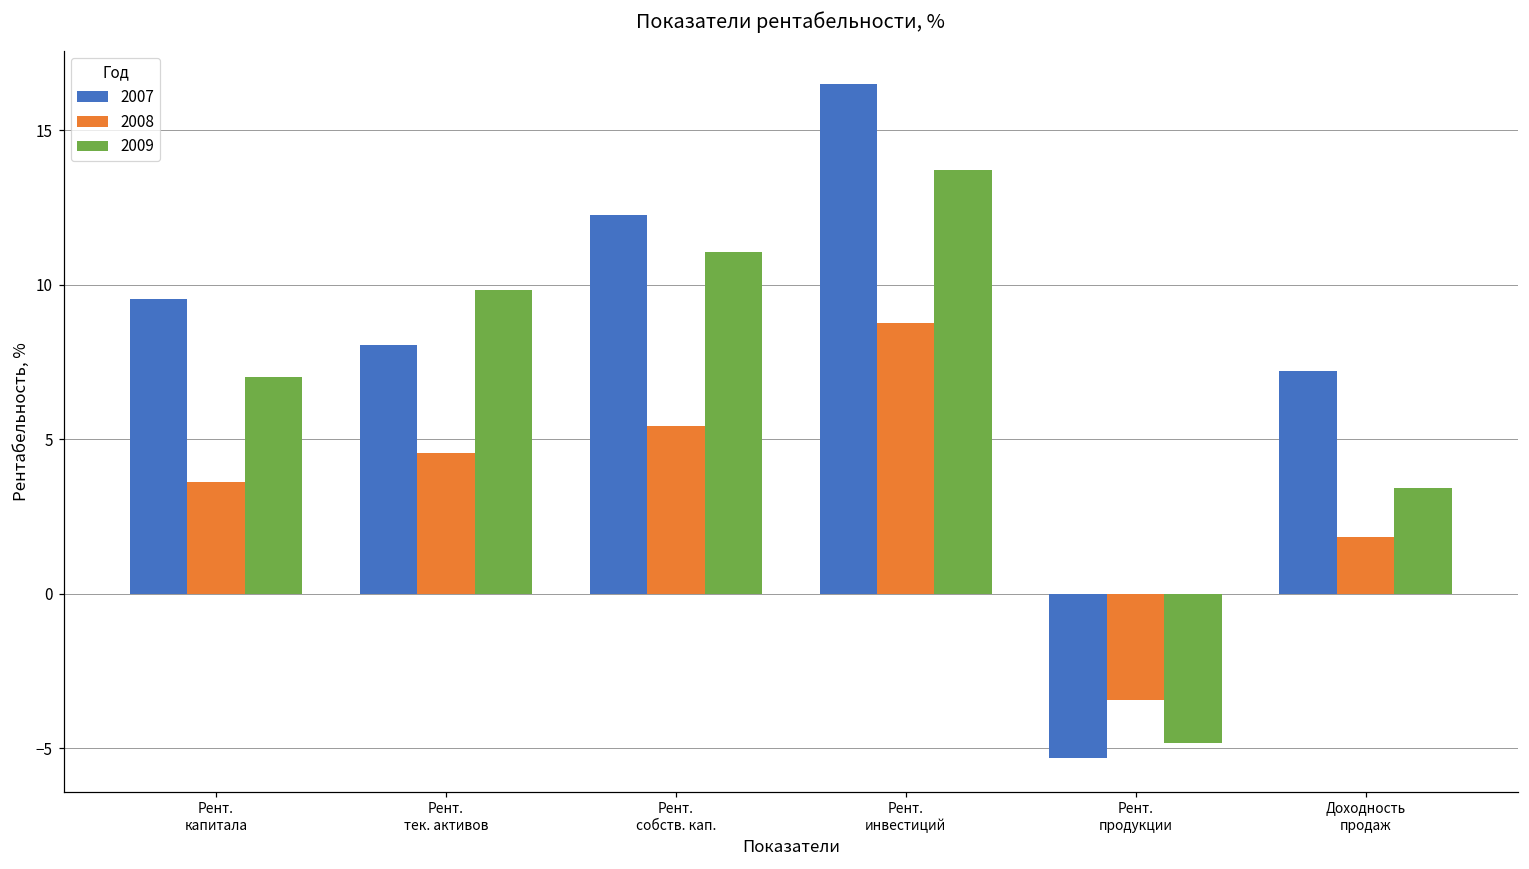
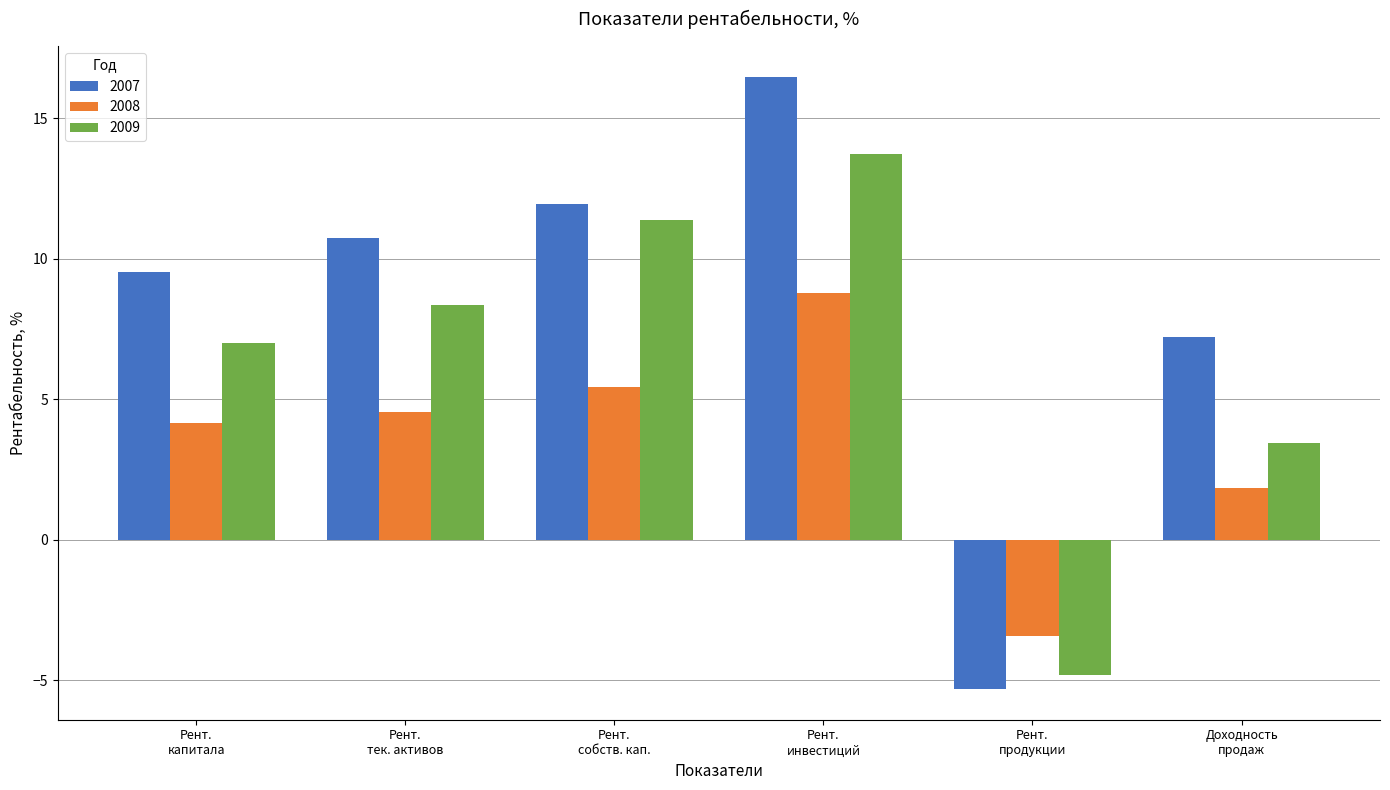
  {
    "2007": {
      "Рент. капитала": 9.5,
-     "Рент. тек. активов": 8.1,
-     "Рент. собств. кап.": 12.3,
+     "Рент. тек. активов": 10.7,
+     "Рент. собств. кап.": 12.0,
      "Рент. инвестиций": 16.5,
      "Рент. продукции": -5.3,
      "Доходность продаж": 7.2
    },
    "2008": {
-     "Рент. капитала": 3.6,
+     "Рент. капитала": 4.2,
      "Рент. тек. активов": 4.6,
      "Рент. собств. кап.": 5.4,
      "Рент. инвестиций": 8.8,
      "Рент. продукции": -3.4,
      "Доходность продаж": 1.8
    },
    "2009": {
      "Рент. капитала": 7.0,
-     "Рент. тек. активов": 9.8,
-     "Рент. собств. кап.": 11.1,
+     "Рент. тек. активов": 8.4,
+     "Рент. собств. кап.": 11.4,
      "Рент. инвестиций": 13.7,
      "Рент. продукции": -4.8,
      "Доходность продаж": 3.4
    }
  }
